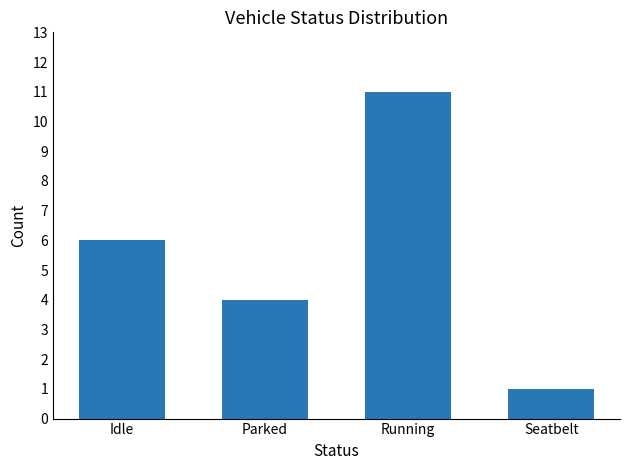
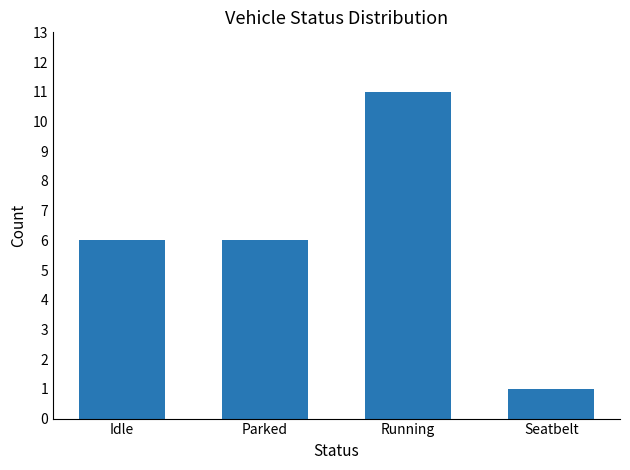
  {
    "Idle": 6,
-   "Parked": 4,
+   "Parked": 6,
    "Running": 11,
    "Seatbelt": 1
  }
